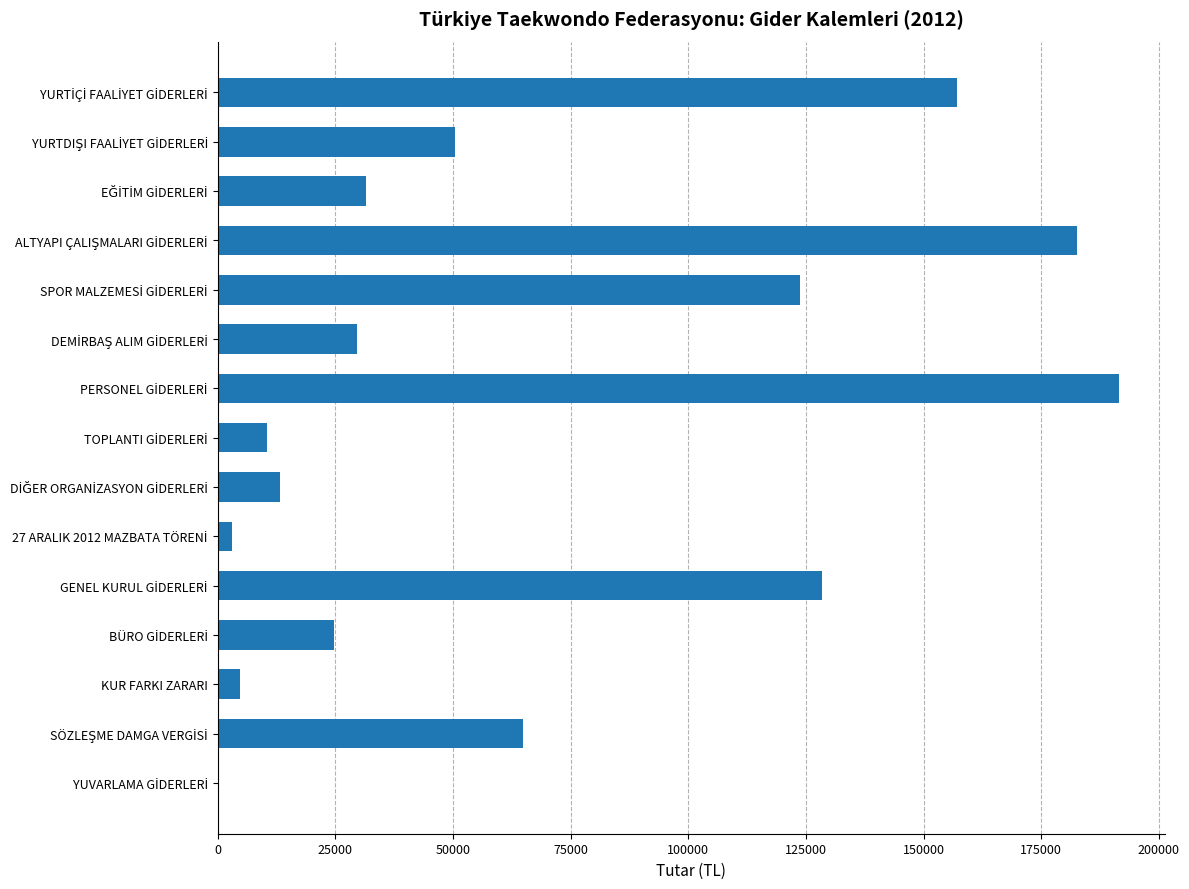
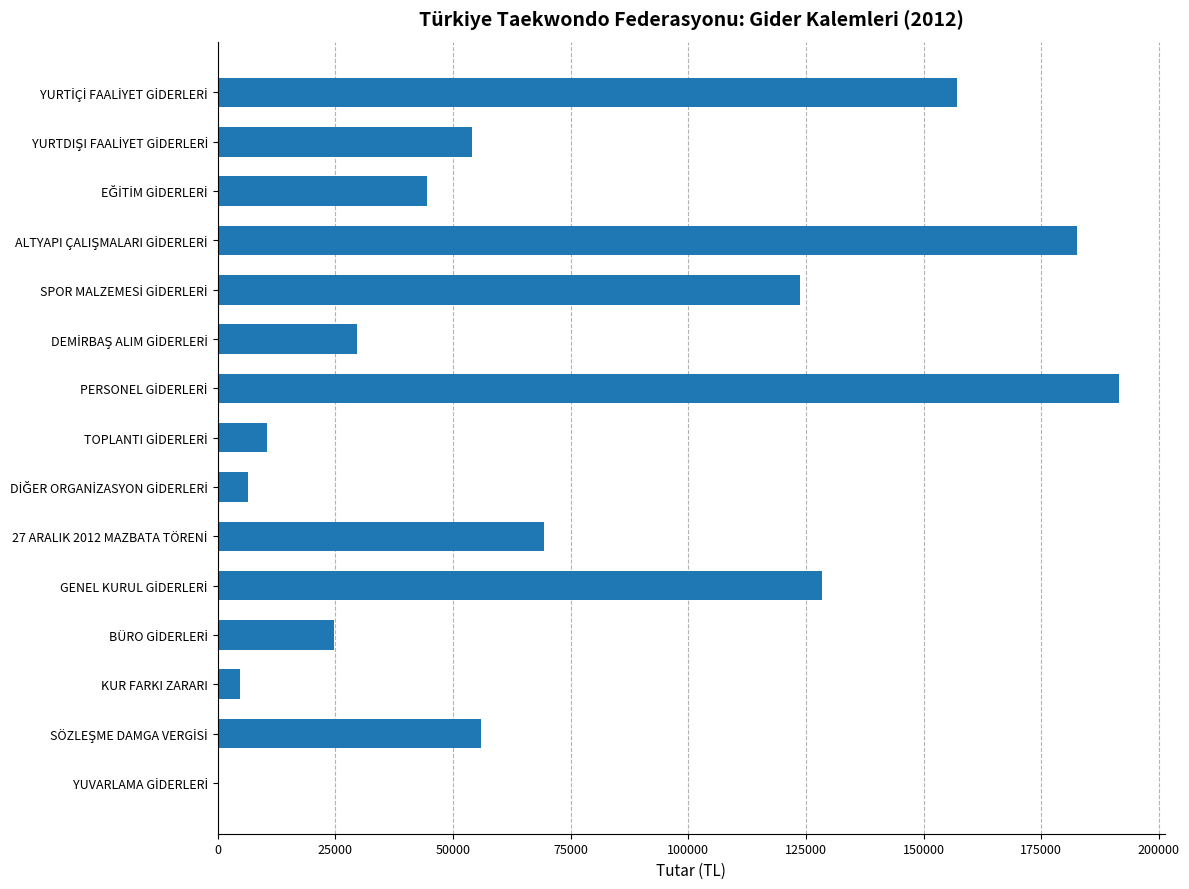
  {
    "YURTİÇİ FAALİYET GİDERLERİ": 157000,
-   "YURTDIŞI FAALİYET GİDERLERİ": 50000,
-   "EĞİTİM GİDERLERİ": 32000,
+   "YURTDIŞI FAALİYET GİDERLERİ": 54000,
+   "EĞİTİM GİDERLERİ": 44000,
    "ALTYAPI ÇALIŞMALARI GİDERLERİ": 183000,
    "SPOR MALZEMESİ GİDERLERİ": 124000,
    "DEMİRBAŞ ALIM GİDERLERİ": 30000,
    "PERSONEL GİDERLERİ": 192000,
    "TOPLANTI GİDERLERİ": 11000,
-   "DİĞER ORGANİZASYON GİDERLERİ": 13000,
-   "27 ARALIK 2012 MAZBATA TÖRENİ": 3000,
+   "DİĞER ORGANİZASYON GİDERLERİ": 6000,
+   "27 ARALIK 2012 MAZBATA TÖRENİ": 69000,
    "GENEL KURUL GİDERLERİ": 128000,
    "BÜRO GİDERLERİ": 25000,
    "KUR FARKI ZARARI": 5000,
-   "SÖZLEŞME DAMGA VERGİSİ": 65000
+   "SÖZLEŞME DAMGA VERGİSİ": 56000
  }
